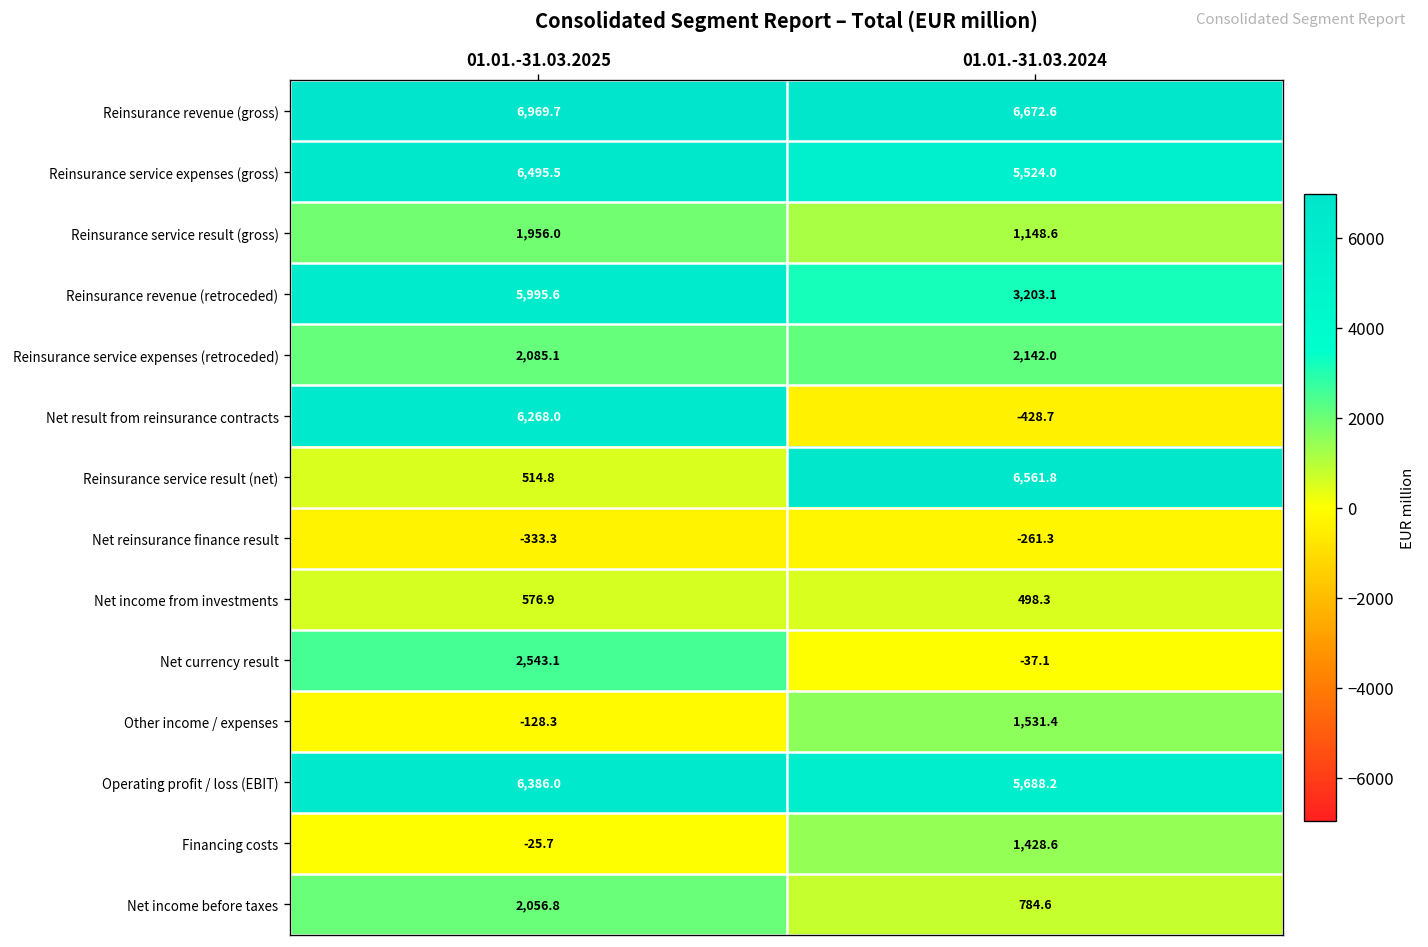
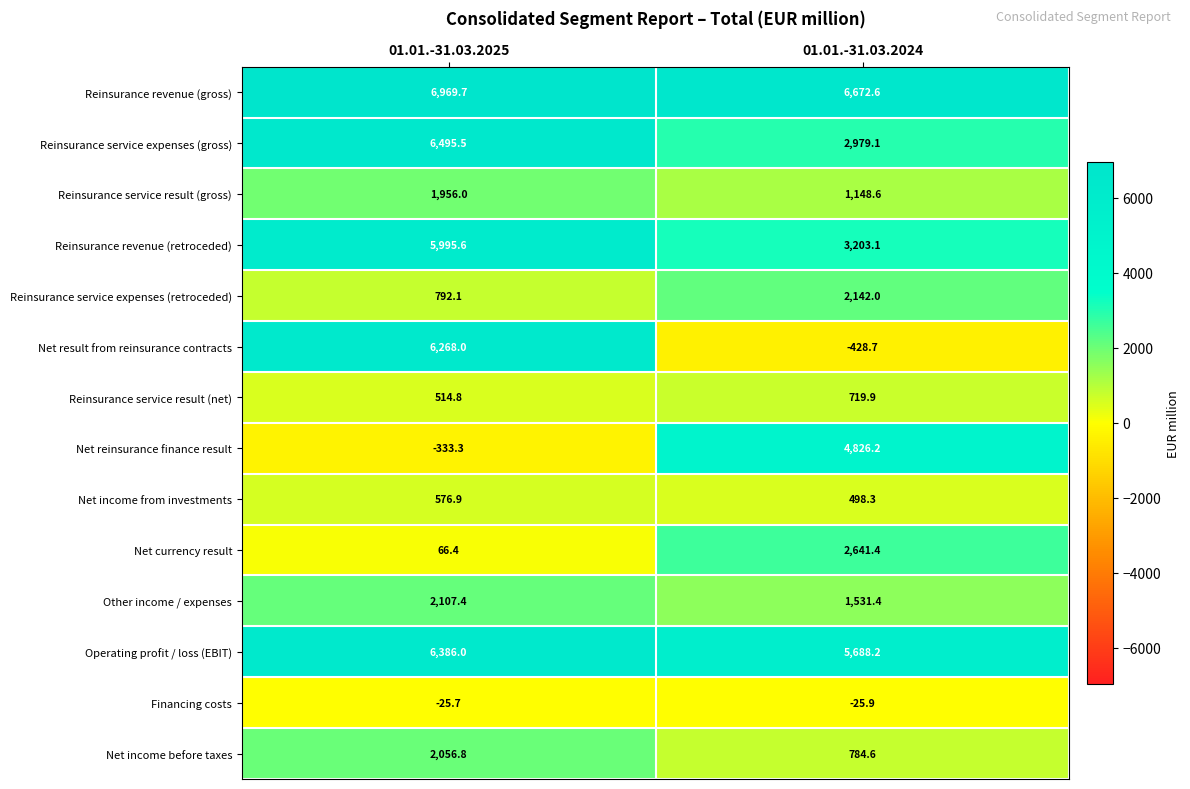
  {
    "Reinsurance revenue (gross)": {
      "01.01.-31.03.2025": "6,969.7",
      "01.01.-31.03.2024": "6,672.6"
    },
    "Reinsurance service expenses (gross)": {
      "01.01.-31.03.2025": "6,495.5",
-     "01.01.-31.03.2024": "5,524.0"
+     "01.01.-31.03.2024": "2,979.1"
    },
    "Reinsurance service result (gross)": {
      "01.01.-31.03.2025": "1,956.0",
      "01.01.-31.03.2024": "1,148.6"
    },
    "Reinsurance revenue (retroceded)": {
      "01.01.-31.03.2025": "5,995.6",
      "01.01.-31.03.2024": "3,203.1"
    },
    "Reinsurance service expenses (retroceded)": {
-     "01.01.-31.03.2025": "2,085.1",
+     "01.01.-31.03.2025": "792.1",
      "01.01.-31.03.2024": "2,142.0"
    },
    "Net result from reinsurance contracts": {
      "01.01.-31.03.2025": "6,268.0",
      "01.01.-31.03.2024": "-428.7"
    },
    "Reinsurance service result (net)": {
      "01.01.-31.03.2025": "514.8",
-     "01.01.-31.03.2024": "6,561.8"
+     "01.01.-31.03.2024": "719.9"
    },
    "Net reinsurance finance result": {
      "01.01.-31.03.2025": "-333.3",
-     "01.01.-31.03.2024": "-261.3"
+     "01.01.-31.03.2024": "4,826.2"
    },
    "Net income from investments": {
      "01.01.-31.03.2025": "576.9",
      "01.01.-31.03.2024": "498.3"
    },
    "Net currency result": {
-     "01.01.-31.03.2025": "2,543.1",
-     "01.01.-31.03.2024": "-37.1"
+     "01.01.-31.03.2025": "66.4",
+     "01.01.-31.03.2024": "2,641.4"
    },
    "Other income / expenses": {
-     "01.01.-31.03.2025": "-128.3",
+     "01.01.-31.03.2025": "2,107.4",
      "01.01.-31.03.2024": "1,531.4"
    },
    "Operating profit / loss (EBIT)": {
      "01.01.-31.03.2025": "6,386.0",
      "01.01.-31.03.2024": "5,688.2"
    },
    "Financing costs": {
      "01.01.-31.03.2025": "-25.7",
-     "01.01.-31.03.2024": "1,428.6"
+     "01.01.-31.03.2024": "-25.9"
    },
    "Net income before taxes": {
      "01.01.-31.03.2025": "2,056.8",
      "01.01.-31.03.2024": "784.6"
    }
  }
